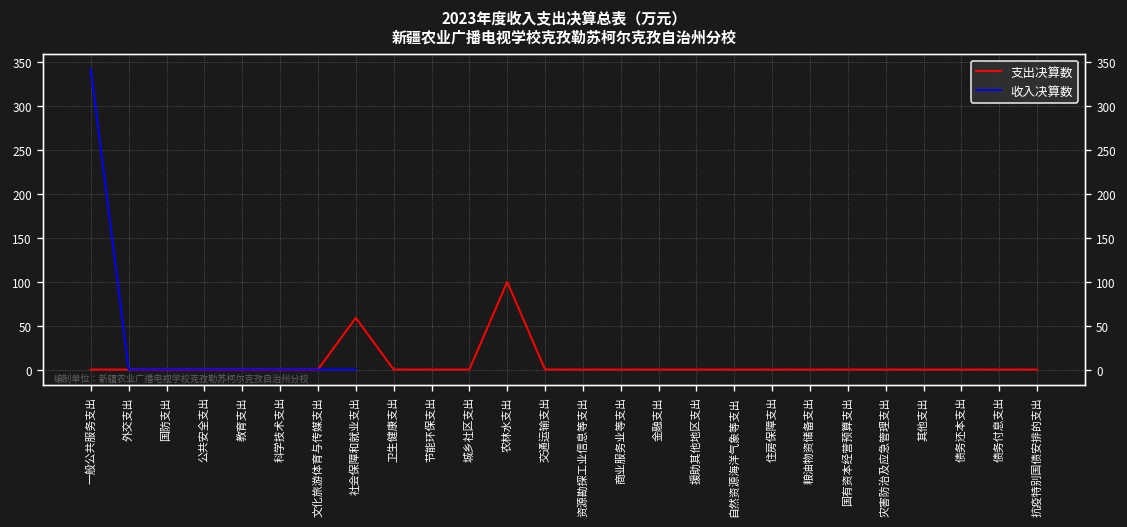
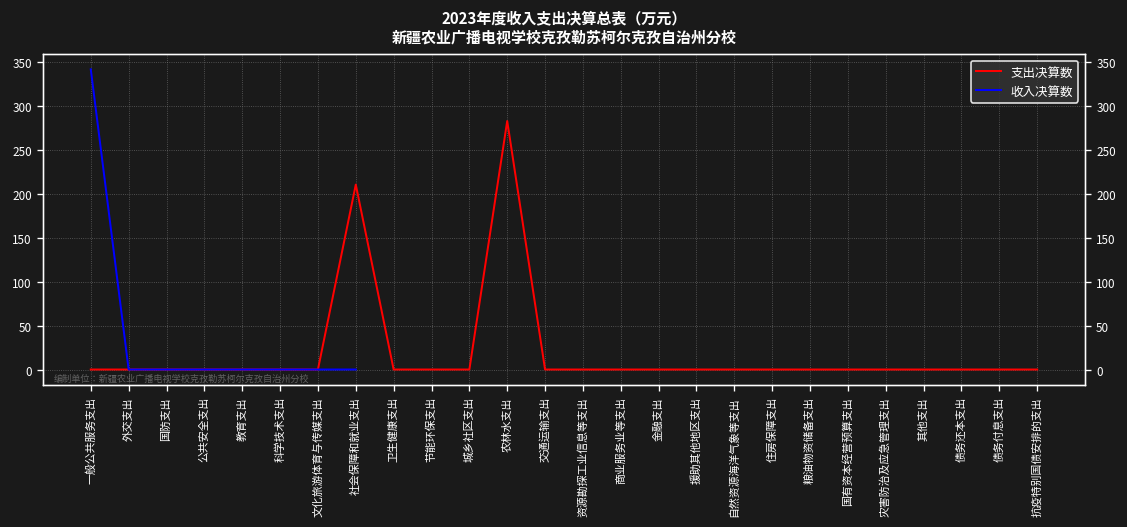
  {
    "支出决算数": {
      "一般公共服务支出": 0,
-     "社会保障和就业支出": 60,
+     "社会保障和就业支出": 210,
      "卫生健康支出": 0,
      "节能环保支出": 0,
      "城乡社区支出": 0,
-     "农林水支出": 100,
+     "农林水支出": 280,
      "交通运输支出": 0,
      "资源勘探工业信息等支出": 0,
      "商业服务业等支出": 0,
      "金融支出": 0,
      "援助其他地区支出": 0,
      "自然资源海洋气象等支出": 0,
      "住房保障支出": 0,
      "粮油物资储备支出": 0,
      "国有资本经营预算支出": 0,
      "灾害防治及应急管理支出": 0,
      "其他支出": 0,
      "债务还本支出": 0,
      "债务付息支出": 0,
      "抗疫特别国债安排的支出": 0
    },
    "收入决算数": {
      "一般公共服务支出": 340,
      "社会保障和就业支出": 0
    }
  }
